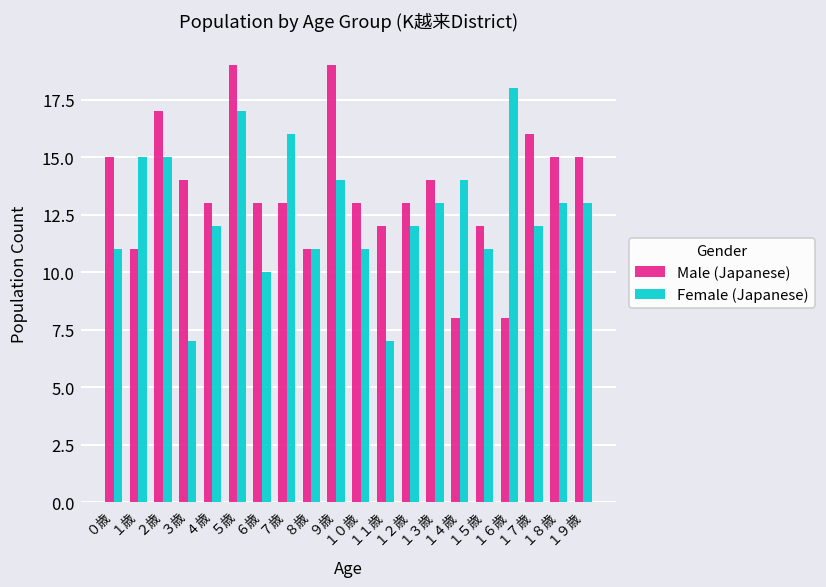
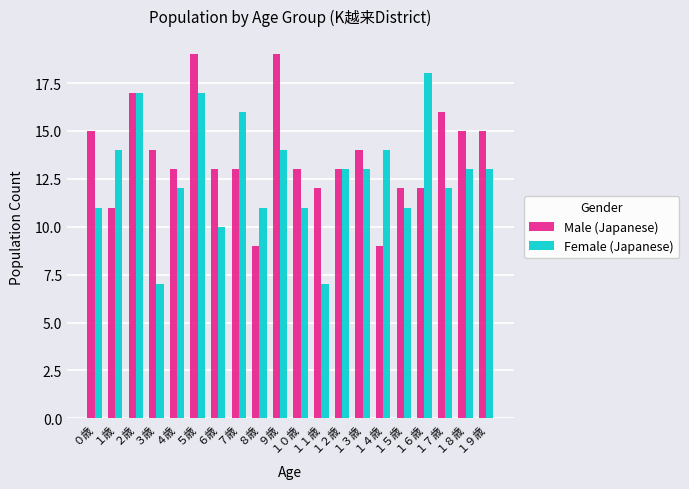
  {
    "Male (Japanese)": {
      "０歳": 15,
      "１歳": 11,
      "２歳": 17,
      "３歳": 14,
      "４歳": 13,
      "５歳": 19,
      "６歳": 13,
      "７歳": 13,
-     "８歳": 11,
+     "８歳": 9,
      "９歳": 19,
      "１０歳": 13,
      "１１歳": 12,
      "１２歳": 13,
      "１３歳": 14,
-     "１４歳": 8,
+     "１４歳": 9,
      "１５歳": 12,
-     "１６歳": 8,
+     "１６歳": 12,
      "１７歳": 16,
      "１８歳": 15,
      "１９歳": 15
    },
    "Female (Japanese)": {
      "０歳": 11,
-     "１歳": 15,
-     "２歳": 15,
+     "１歳": 14,
+     "２歳": 17,
      "３歳": 7,
      "４歳": 12,
      "５歳": 17,
      "６歳": 10,
      "７歳": 16,
      "８歳": 11,
      "９歳": 14,
      "１０歳": 11,
      "１１歳": 7,
-     "１２歳": 12,
+     "１２歳": 13,
      "１３歳": 13,
      "１４歳": 14,
      "１５歳": 11,
      "１６歳": 18,
      "１７歳": 12,
      "１８歳": 13,
      "１９歳": 13
    }
  }
